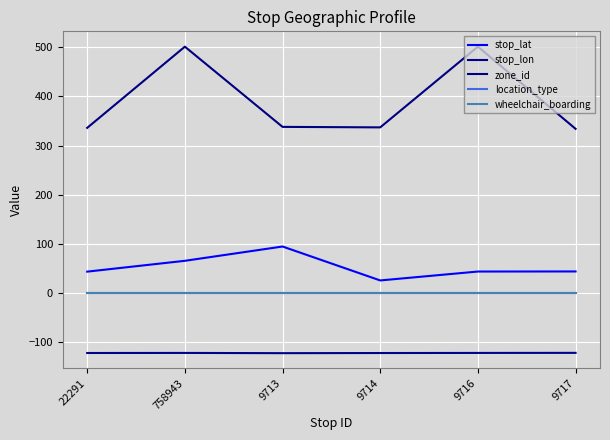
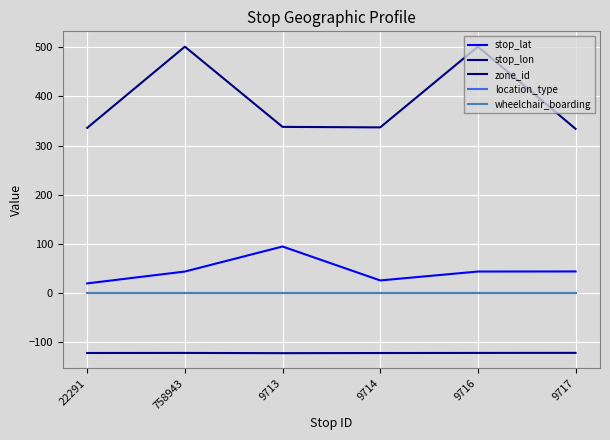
  {
    "stop_lat": {
-     "22291": 40,
-     "758943": 70,
+     "22291": 20,
+     "758943": 40,
      "9713": 90,
      "9714": 30,
      "9716": 40,
      "9717": 40
    },
    "wheelchair_boarding": {
      "22291": 0,
      "758943": 0,
      "9713": 0,
      "9714": 0,
      "9716": 0,
      "9717": 0
    }
  }
